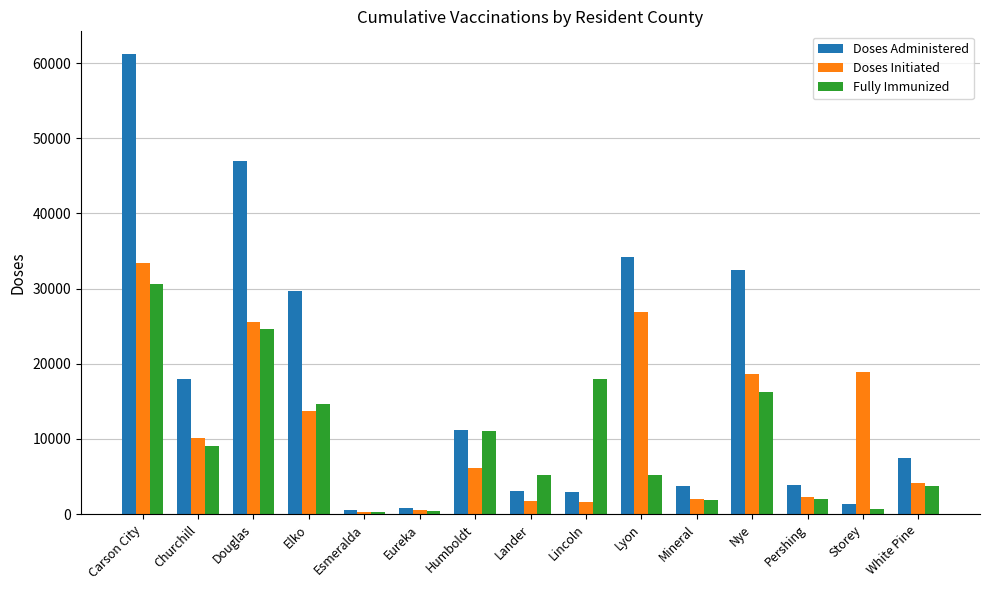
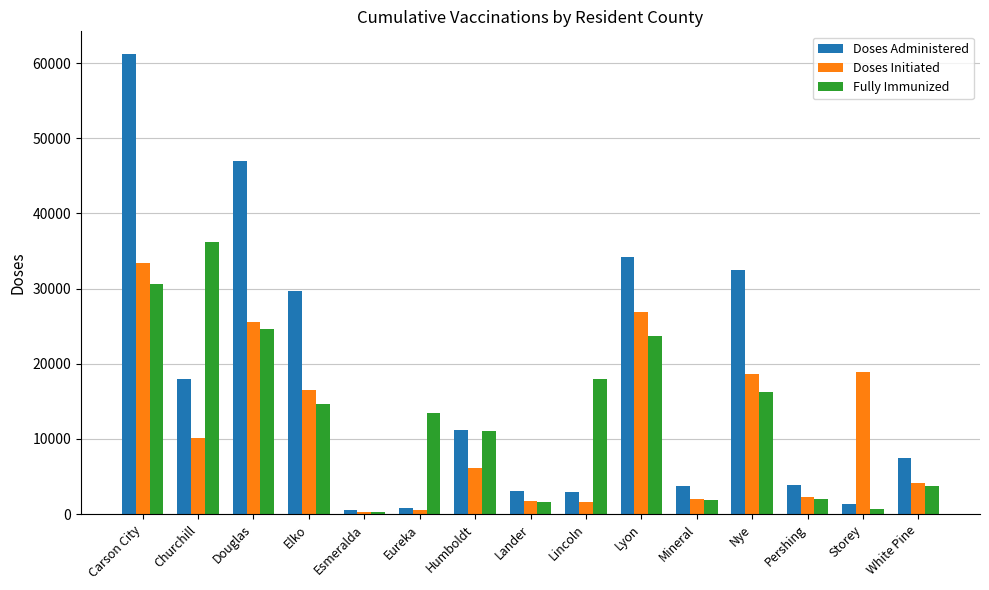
  {
    "Doses Administered": {
      "Carson City": 61000,
      "Churchill": 18000,
      "Douglas": 47000,
      "Elko": 30000,
      "Esmeralda": 1000,
      "Eureka": 1000,
      "Humboldt": 11000,
      "Lander": 3000,
      "Lincoln": 3000,
      "Lyon": 34000,
      "Mineral": 4000,
      "Nye": 32000,
      "Pershing": 4000,
      "Storey": 1000,
      "White Pine": 8000
    },
    "Doses Initiated": {
      "Carson City": 33000,
      "Churchill": 10000,
      "Douglas": 26000,
-     "Elko": 14000,
+     "Elko": 17000,
      "Esmeralda": 0,
      "Eureka": 0,
      "Humboldt": 6000,
      "Lander": 2000,
      "Lincoln": 2000,
      "Lyon": 27000,
      "Mineral": 2000,
      "Nye": 19000,
      "Pershing": 2000,
      "Storey": 19000,
      "White Pine": 4000
    },
    "Fully Immunized": {
      "Carson City": 31000,
-     "Churchill": 9000,
+     "Churchill": 36000,
      "Douglas": 25000,
      "Elko": 15000,
-     "Eureka": 0,
+     "Eureka": 13000,
      "Humboldt": 11000,
-     "Lander": 5000,
+     "Lander": 2000,
      "Lincoln": 18000,
-     "Lyon": 5000,
+     "Lyon": 24000,
      "Mineral": 2000,
      "Nye": 16000,
      "Pershing": 2000,
      "Storey": 1000,
      "White Pine": 4000
    }
  }
